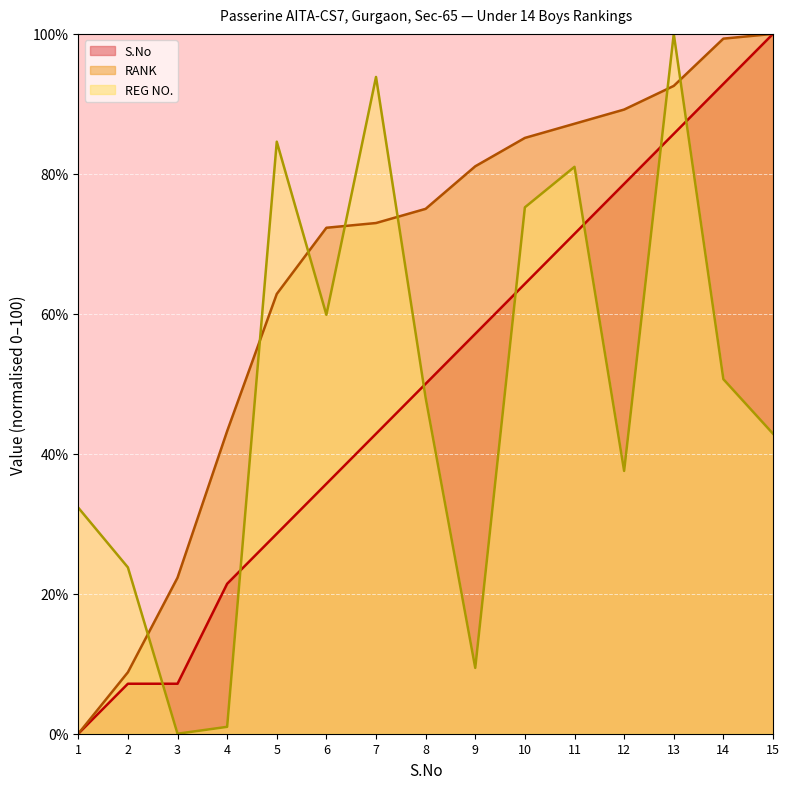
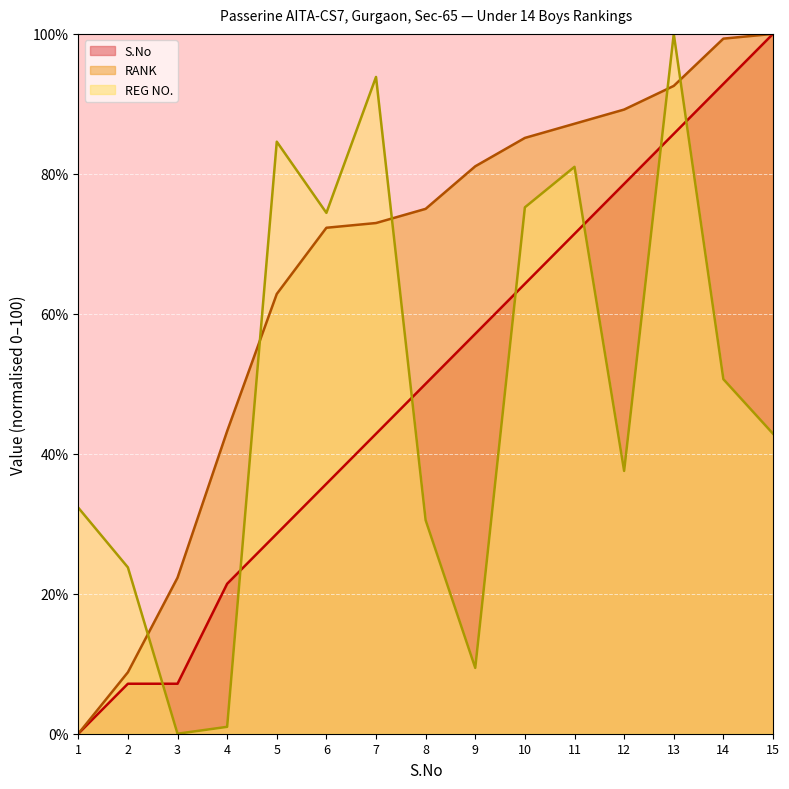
  {
    "S.No": {
      "2": "7%",
      "3": "7%",
      "4": "21%",
      "5": "29%",
      "6": "36%",
      "7": "43%",
      "8": "50%",
      "9": "57%",
      "10": "64%",
      "11": "71%",
      "12": "79%",
      "13": "86%",
      "14": "93%"
    },
    "RANK": {
      "2": "9%",
      "3": "22%",
      "4": "43%",
      "5": "63%",
      "6": "72%",
      "7": "73%",
      "8": "75%",
      "9": "81%",
      "10": "85%",
      "11": "87%",
      "12": "89%",
      "13": "93%",
      "14": "99%"
    },
    "REG NO.": {
      "1": "32%",
      "2": "24%",
      "3": "0%",
      "4": "1%",
      "5": "85%",
-     "6": "60%",
+     "6": "74%",
      "7": "94%",
-     "8": "48%",
+     "8": "31%",
      "9": "9%",
      "10": "75%",
      "11": "81%",
      "12": "38%",
      "13": "100%",
      "14": "51%",
      "15": "43%"
    }
  }
